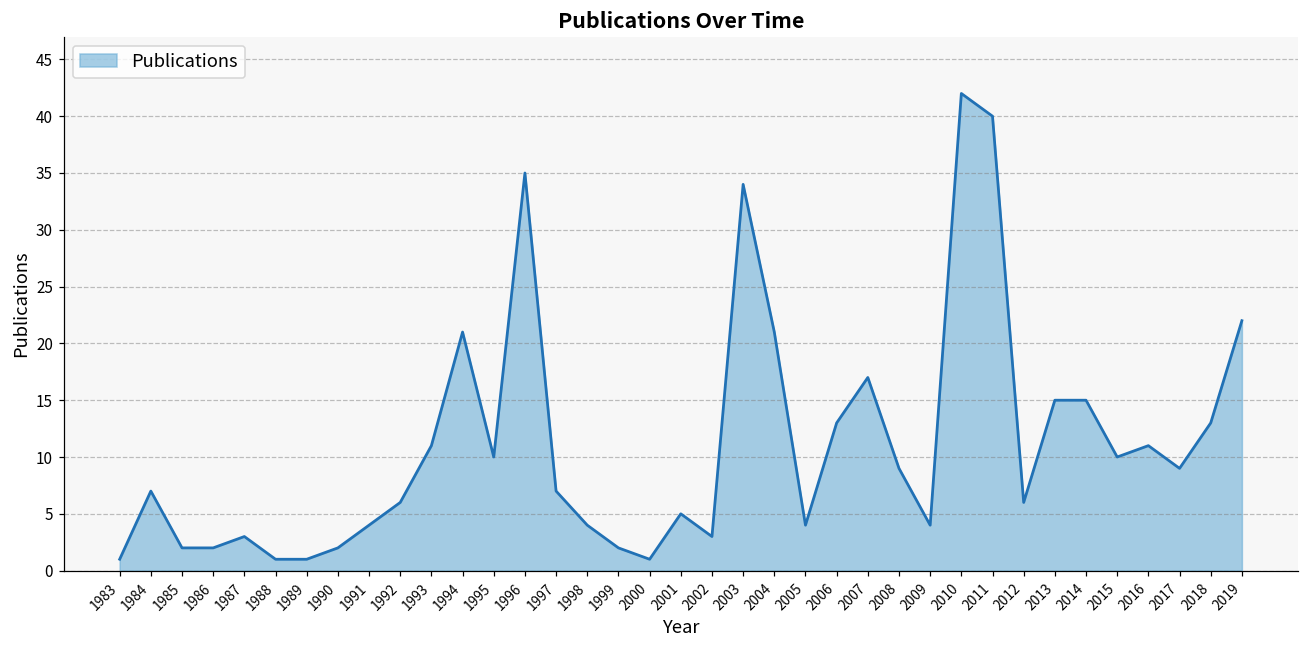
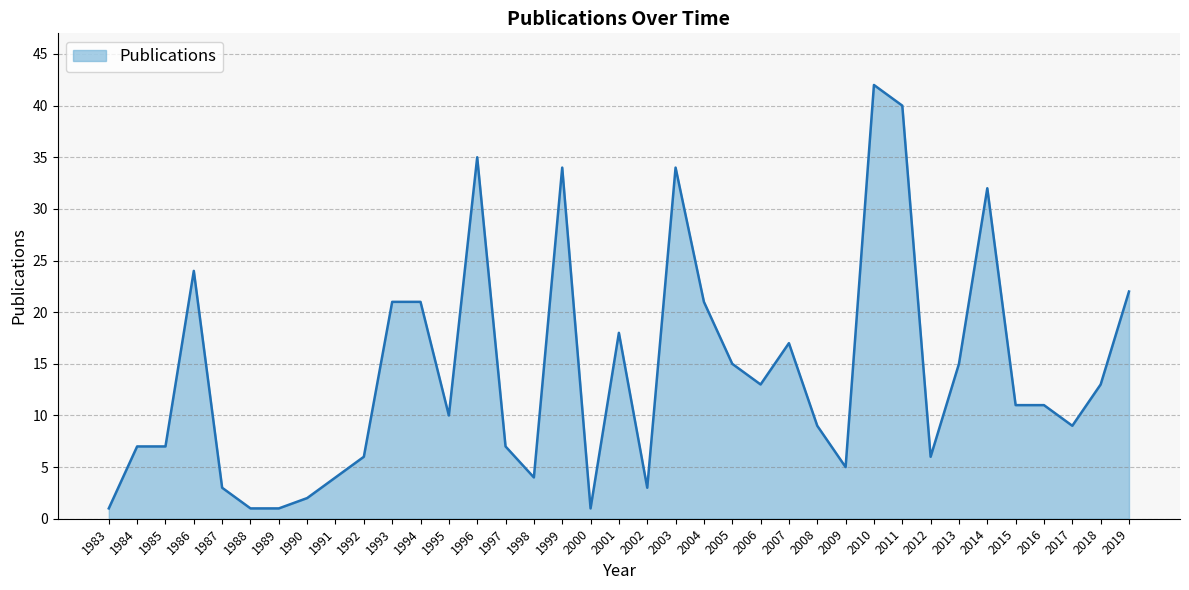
  {
    "1983": 1,
    "1984": 7,
-   "1985": 2,
-   "1986": 2,
+   "1985": 7,
+   "1986": 24,
    "1987": 3,
    "1988": 1,
    "1989": 1,
    "1990": 2,
    "1991": 4,
    "1992": 6,
-   "1993": 11,
+   "1993": 21,
    "1994": 21,
    "1995": 10,
    "1996": 35,
    "1997": 7,
    "1998": 4,
-   "1999": 2,
+   "1999": 34,
    "2000": 1,
-   "2001": 5,
+   "2001": 18,
    "2002": 3,
    "2003": 34,
    "2004": 21,
-   "2005": 4,
+   "2005": 15,
    "2006": 13,
    "2007": 17,
    "2008": 9,
-   "2009": 4,
+   "2009": 5,
    "2010": 42,
    "2011": 40,
    "2012": 6,
    "2013": 15,
-   "2014": 15,
-   "2015": 10,
+   "2014": 32,
+   "2015": 11,
    "2016": 11,
    "2017": 9,
    "2018": 13,
    "2019": 22
  }
